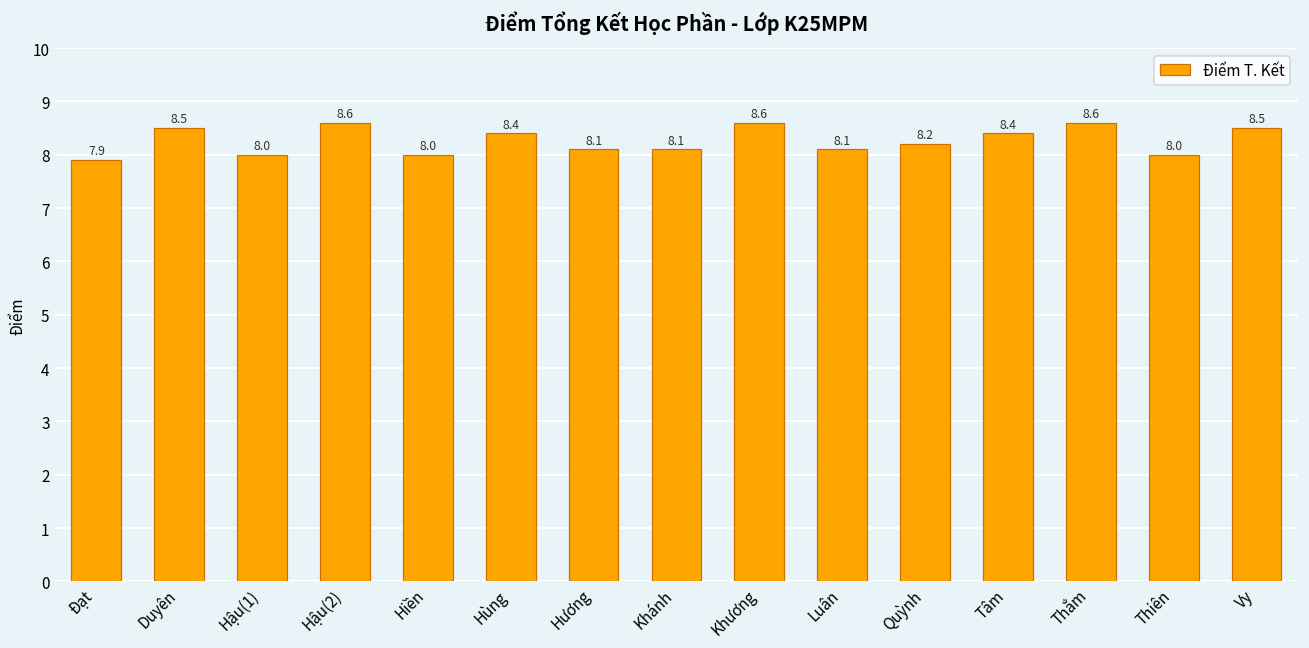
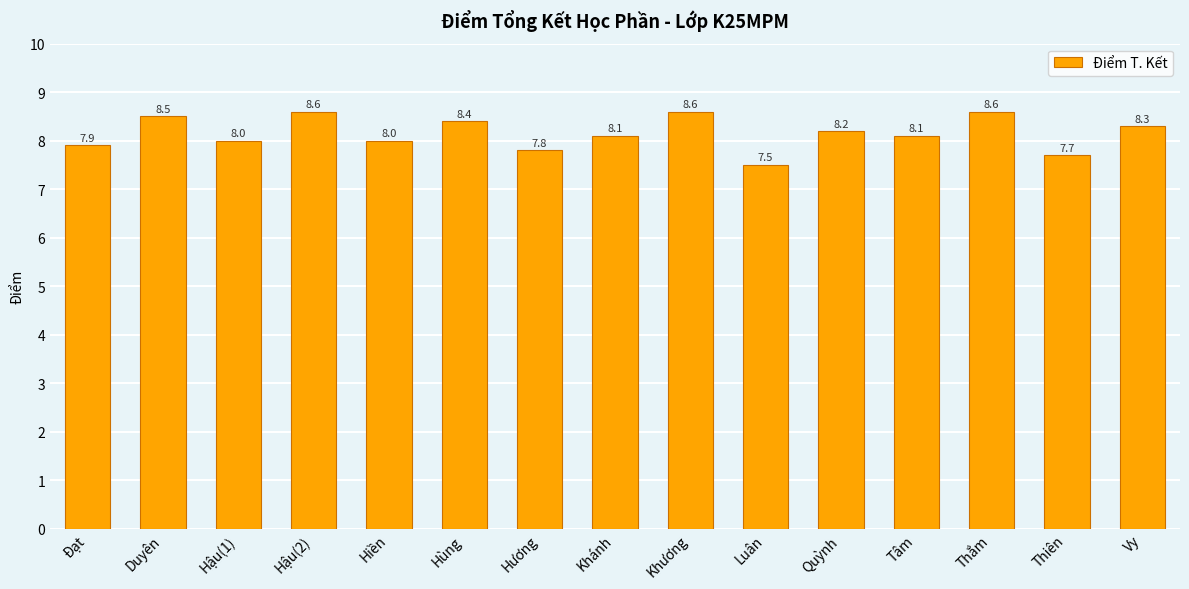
  {
    "Đạt": 7.9,
    "Duyên": 8.5,
    "Hậu(1)": 8.0,
    "Hậu(2)": 8.6,
    "Hiền": 8.0,
    "Hùng": 8.4,
-   "Hương": 8.1,
+   "Hương": 7.8,
    "Khánh": 8.1,
    "Khương": 8.6,
-   "Luân": 8.1,
+   "Luân": 7.5,
    "Quỳnh": 8.2,
-   "Tâm": 8.4,
+   "Tâm": 8.1,
    "Thắm": 8.6,
-   "Thiên": 8.0,
-   "Vy": 8.5
+   "Thiên": 7.7,
+   "Vy": 8.3
  }
